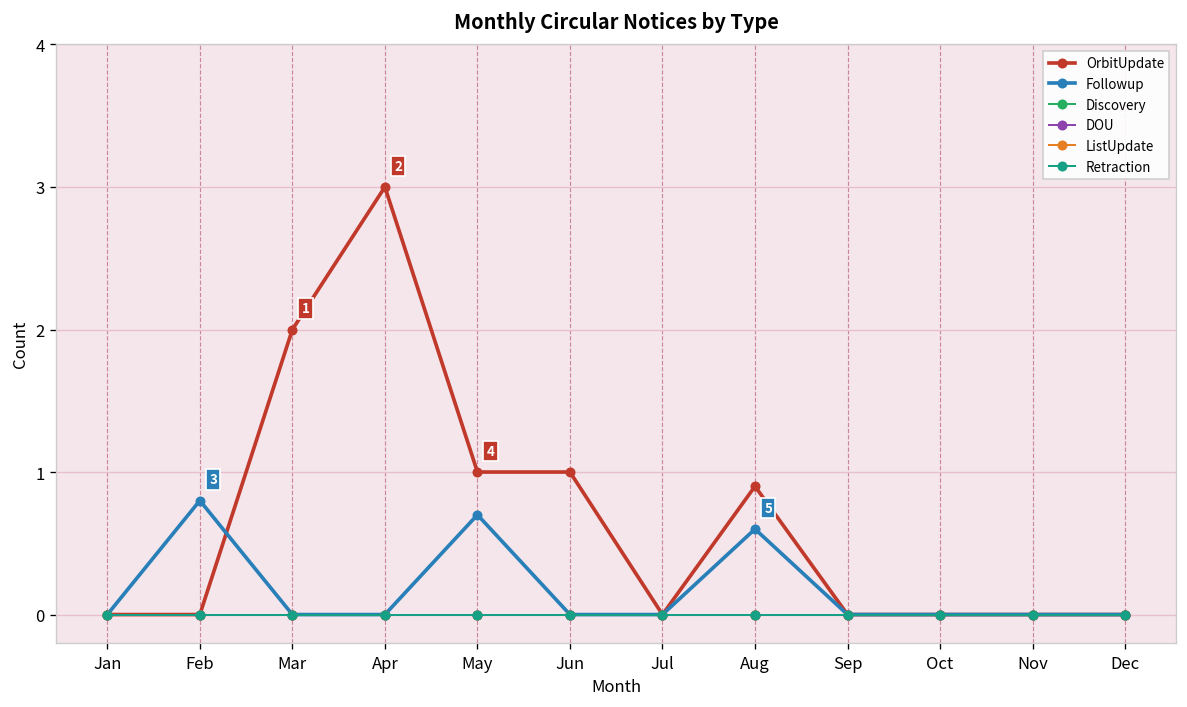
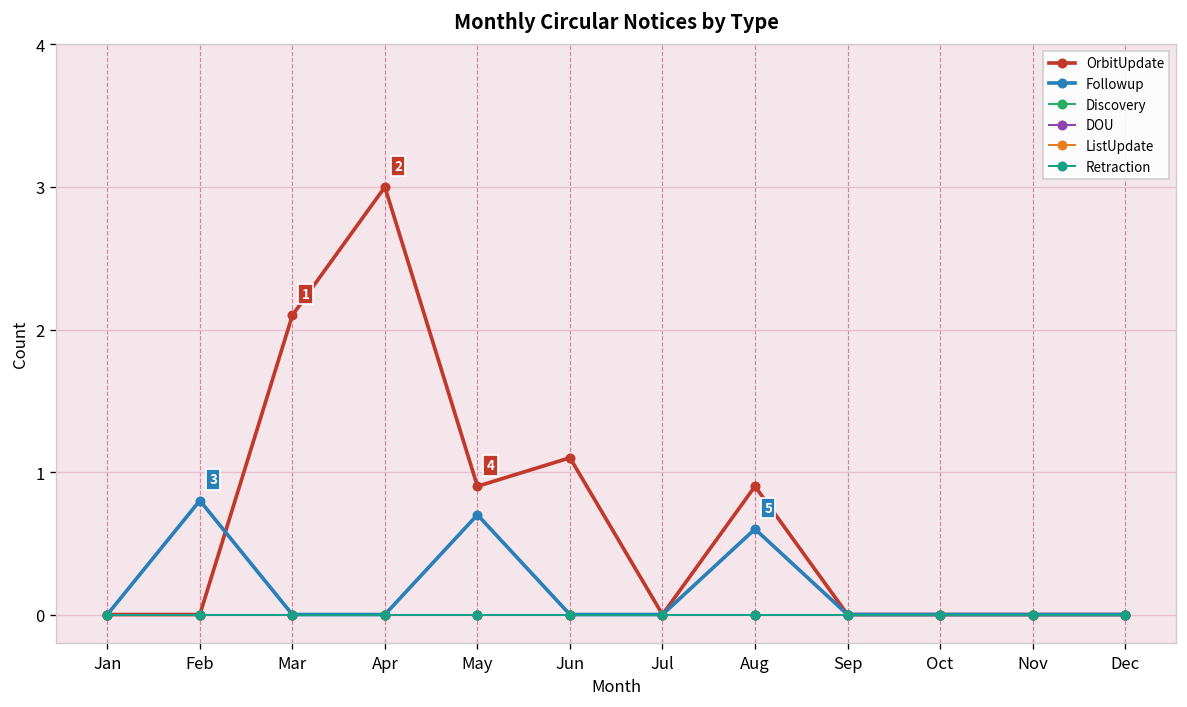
  {
    "OrbitUpdate": {
-     "Mar": 2.0,
-     "May": 1.0,
-     "Jun": 1.0
+     "Mar": 2.1,
+     "May": 0.9,
+     "Jun": 1.1
    },
    "Followup": {
      "May": 0.7
    },
    "Retraction": {
      "May": 0.0,
      "Aug": 0.0
    }
  }
